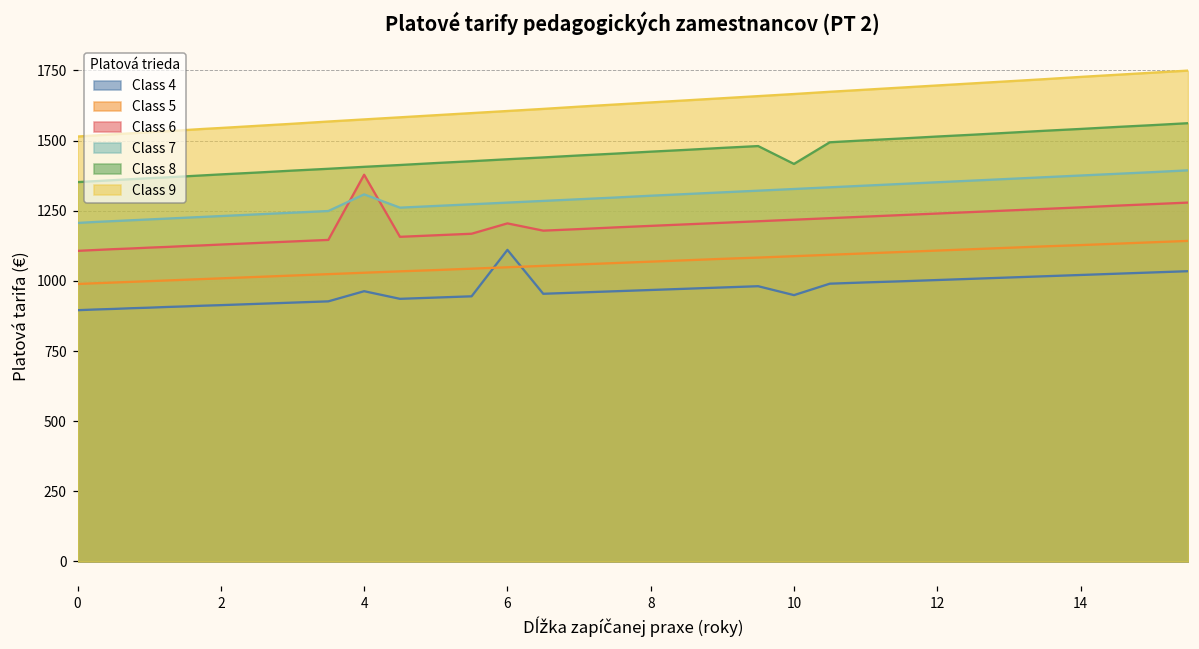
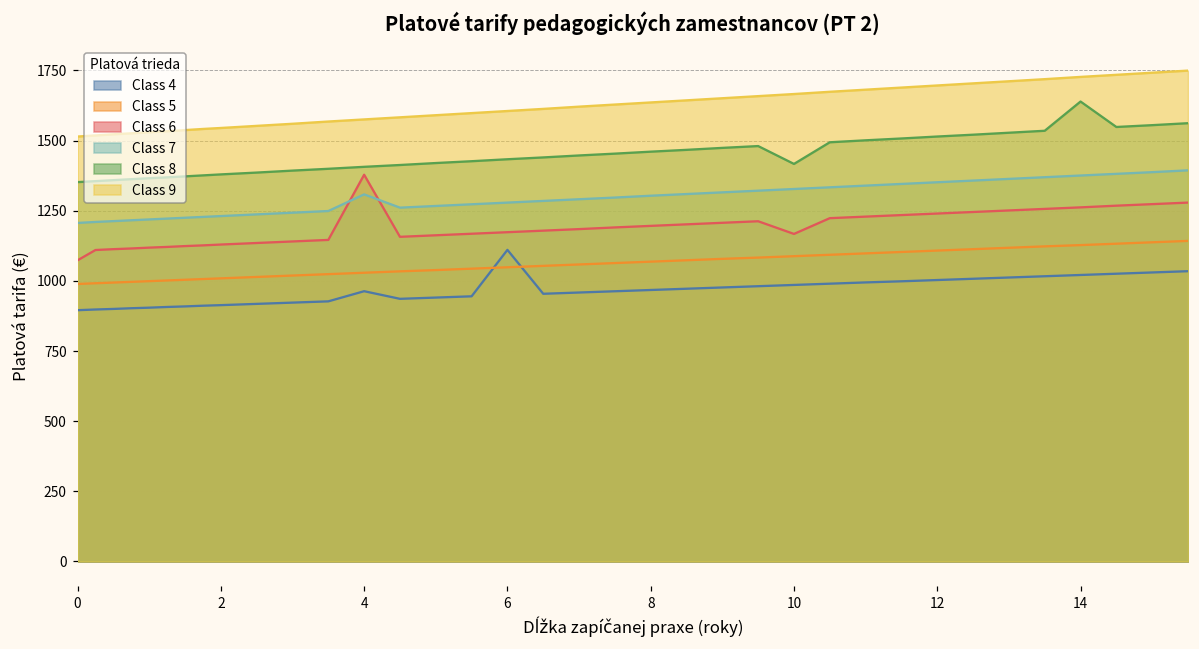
  {
    "Class 4": {
      "0": 900,
      "2": 910,
      "4": 960,
      "6": 1110,
      "8": 970,
-     "10": 950,
+     "10": 990,
      "12": 1000,
      "14": 1020
    },
    "Class 6": {
-     "0": 1110,
+     "0": 1070,
      "2": 1130,
      "4": 1380,
-     "6": 1200,
+     "6": 1170,
      "8": 1200,
-     "10": 1220,
+     "10": 1170,
      "12": 1240,
      "14": 1260
    },
    "Class 7": {
      "0": 1210,
      "2": 1230,
      "4": 1310,
      "6": 1280,
      "8": 1300,
      "10": 1330,
      "12": 1350,
      "14": 1380
    },
    "Class 8": {
      "0": 1350,
      "2": 1380,
      "4": 1410,
      "6": 1430,
      "8": 1460,
      "10": 1420,
      "12": 1510,
-     "14": 1540
+     "14": 1640
    }
  }
